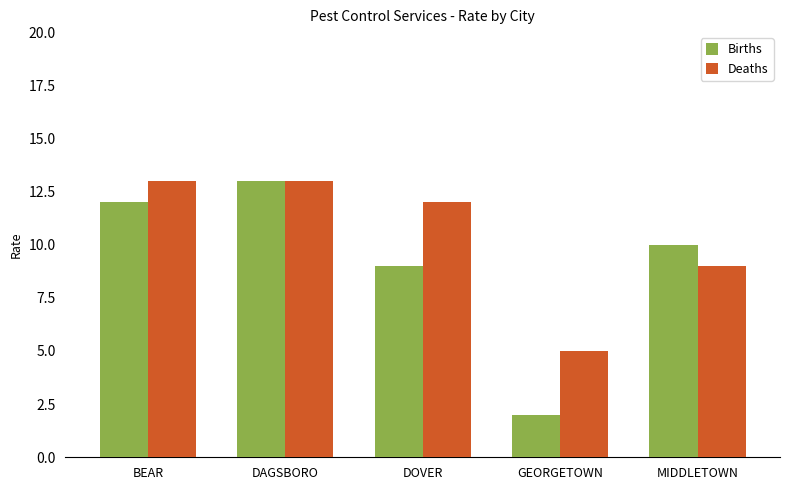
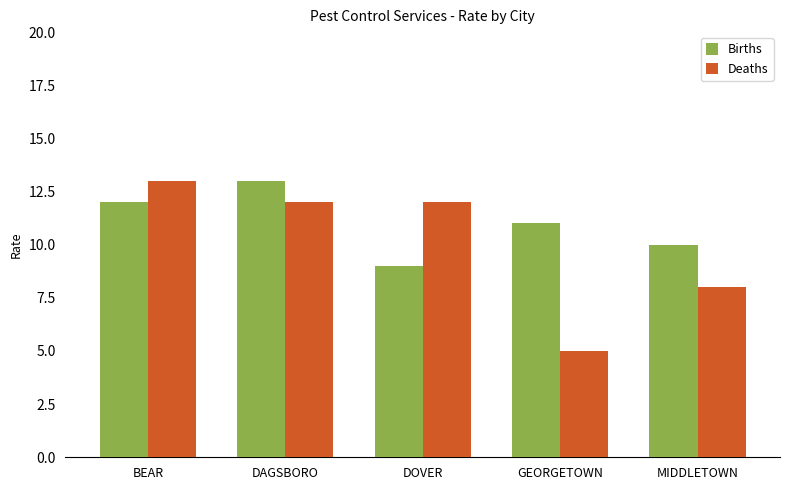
  {
    "Births": {
      "BEAR": 12,
      "DAGSBORO": 13,
      "DOVER": 9,
-     "GEORGETOWN": 2,
+     "GEORGETOWN": 11,
      "MIDDLETOWN": 10
    },
    "Deaths": {
      "BEAR": 13,
-     "DAGSBORO": 13,
+     "DAGSBORO": 12,
      "DOVER": 12,
      "GEORGETOWN": 5,
-     "MIDDLETOWN": 9
+     "MIDDLETOWN": 8
    }
  }
